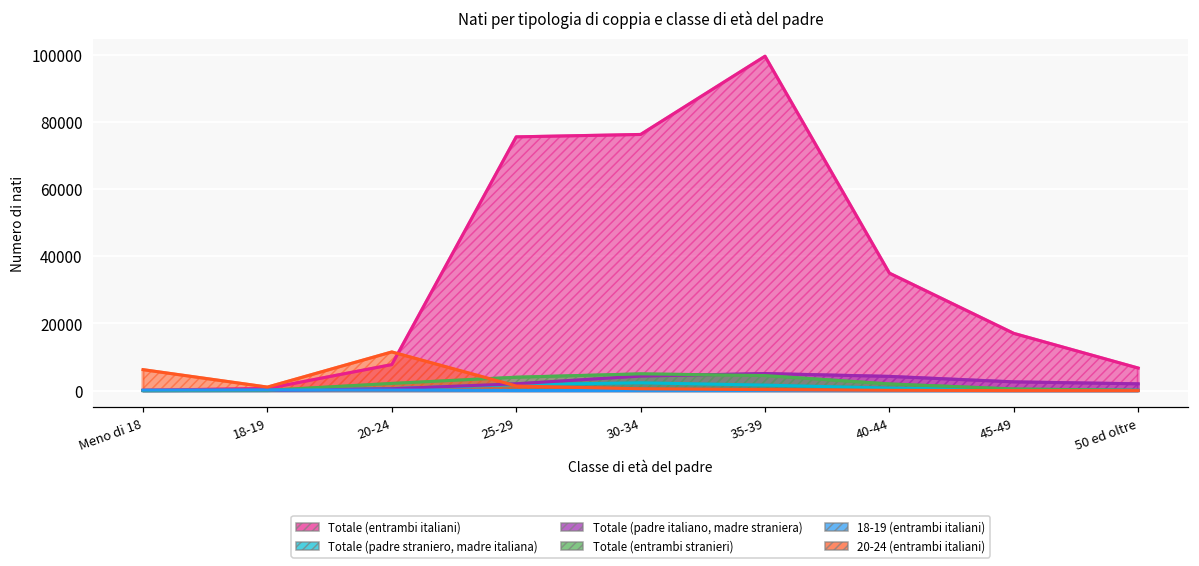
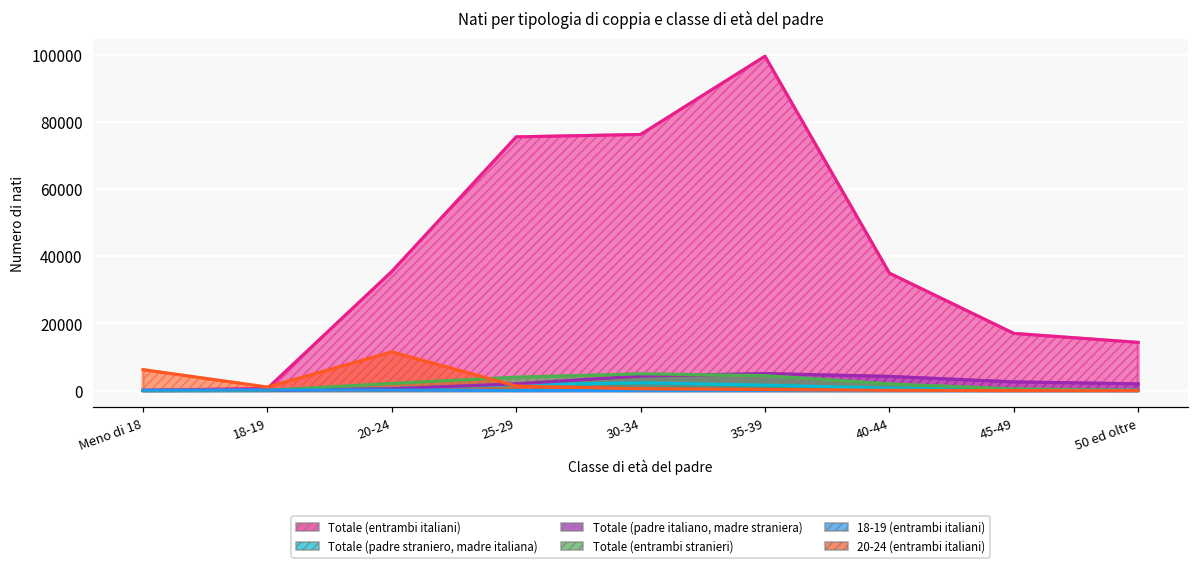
  {
    "Totale (entrambi italiani)": {
-     "20-24": 8000,
+     "20-24": 35000,
      "25-29": 76000,
      "30-34": 76000,
      "35-39": 100000,
      "40-44": 35000,
      "45-49": 17000,
-     "50 ed oltre": 7000
+     "50 ed oltre": 14000
    },
    "Totale (padre italiano, madre straniera)": {
      "40-44": 4000,
      "45-49": 3000,
      "50 ed oltre": 2000
    },
    "Totale (entrambi stranieri)": {
      "20-24": 2000,
      "25-29": 4000,
      "40-44": 2000
    },
    "20-24 (entrambi italiani)": {
      "Meno di 18": 6000,
      "20-24": 12000
    }
  }
